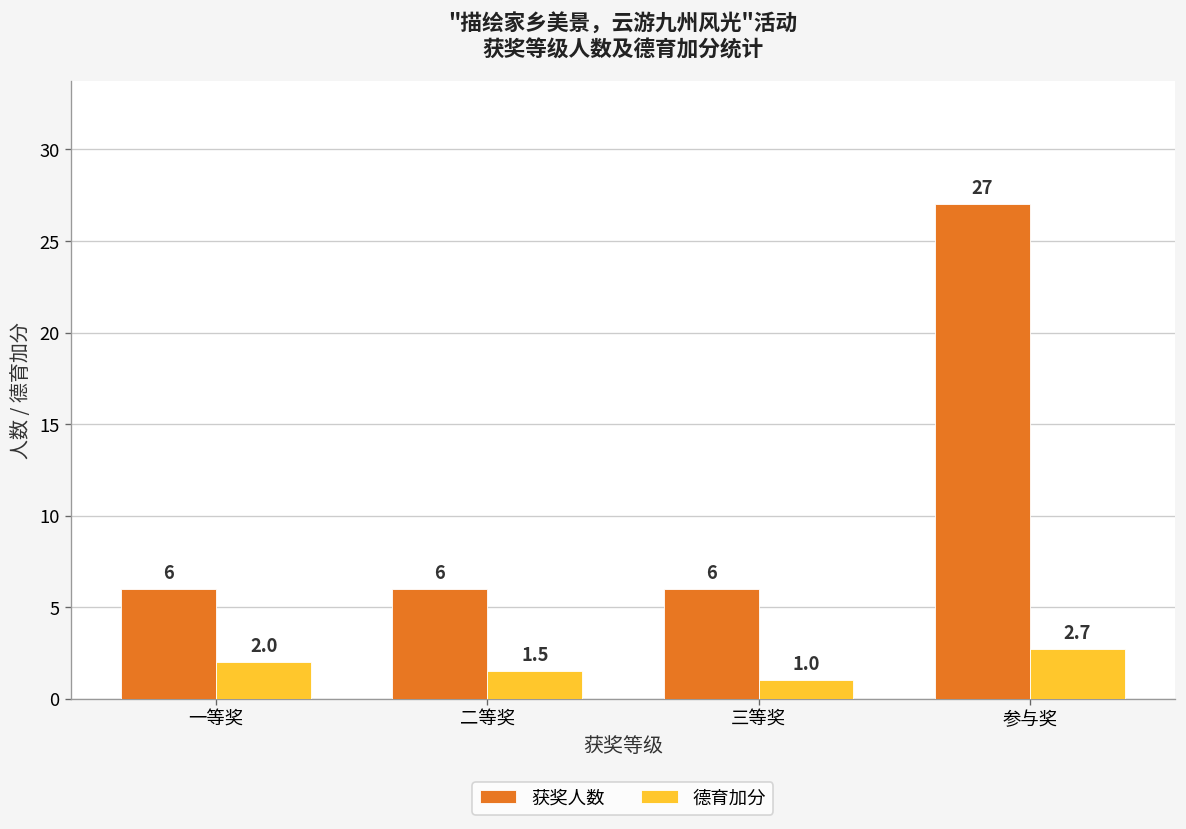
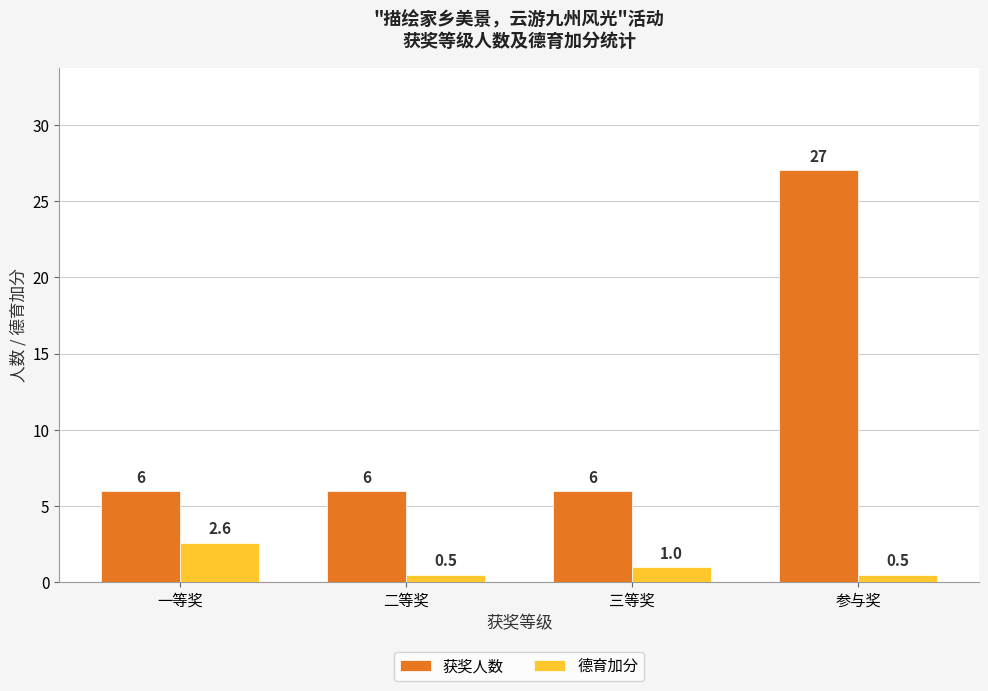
  {
    "获奖人数": {
      "一等奖": 6,
      "二等奖": 6,
      "三等奖": 6,
      "参与奖": 27
    },
    "德育加分": {
-     "一等奖": 2.0,
-     "二等奖": 1.5,
+     "一等奖": 2.6,
+     "二等奖": 0.5,
      "三等奖": 1.0,
-     "参与奖": 2.7
+     "参与奖": 0.5
    }
  }
